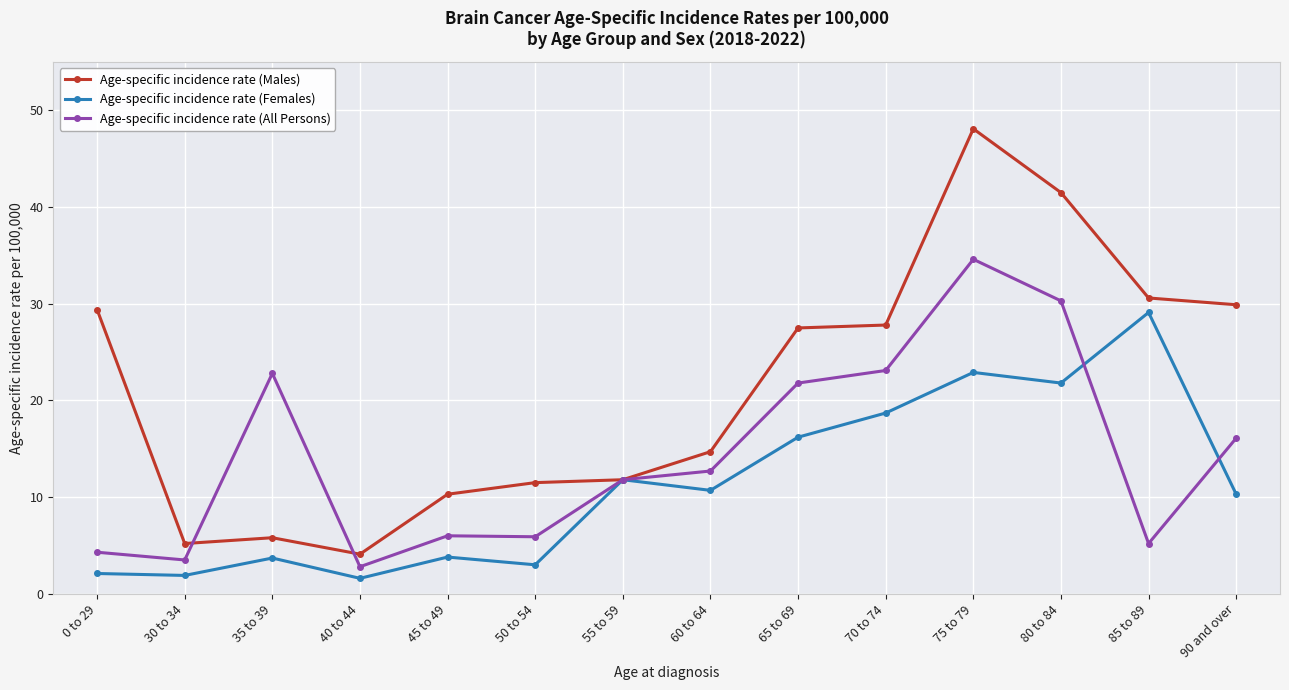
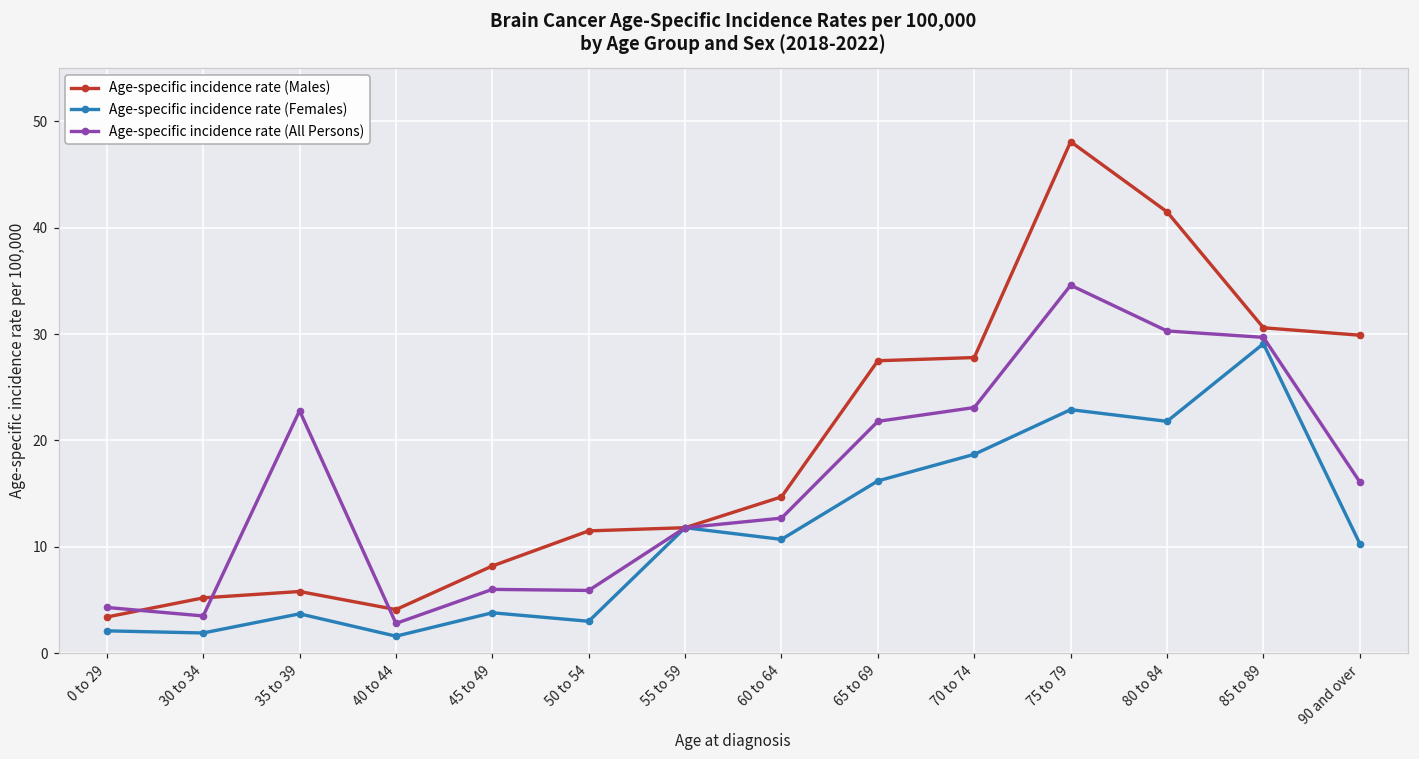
  {
    "Age-specific incidence rate (Males)": {
-     "0 to 29": 29,
+     "0 to 29": 3,
      "30 to 34": 5,
      "35 to 39": 6,
      "40 to 44": 4,
-     "45 to 49": 10,
+     "45 to 49": 8,
      "50 to 54": 12,
      "60 to 64": 15,
      "65 to 69": 28,
      "70 to 74": 28,
      "75 to 79": 48,
      "80 to 84": 42,
      "85 to 89": 31,
      "90 and over": 30
    },
    "Age-specific incidence rate (Females)": {
      "0 to 29": 2,
      "30 to 34": 2,
      "35 to 39": 4,
      "40 to 44": 2,
      "45 to 49": 4,
      "50 to 54": 3,
      "60 to 64": 11,
      "65 to 69": 16,
      "70 to 74": 19,
      "75 to 79": 23,
      "80 to 84": 22,
      "85 to 89": 29,
      "90 and over": 10
    },
    "Age-specific incidence rate (All Persons)": {
      "0 to 29": 4,
      "30 to 34": 4,
      "35 to 39": 23,
      "40 to 44": 3,
      "45 to 49": 6,
      "50 to 54": 6,
      "60 to 64": 13,
      "65 to 69": 22,
      "70 to 74": 23,
      "75 to 79": 35,
      "80 to 84": 30,
-     "85 to 89": 5,
+     "85 to 89": 30,
      "90 and over": 16
    }
  }
